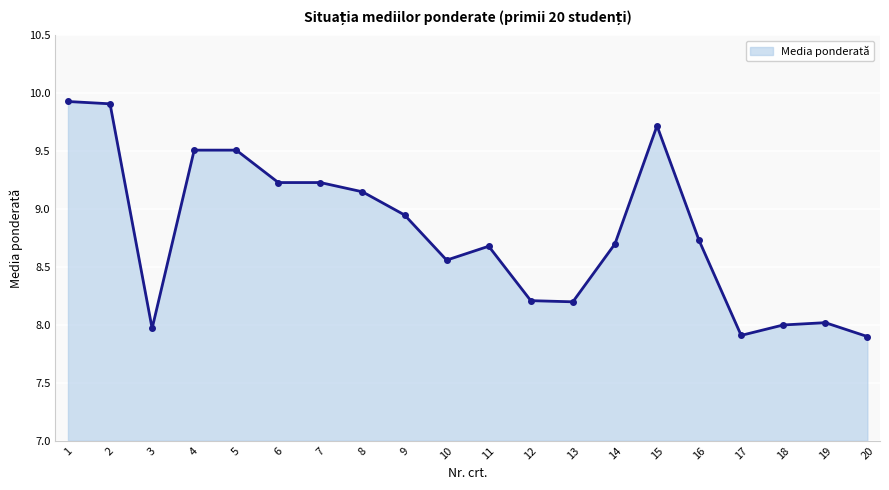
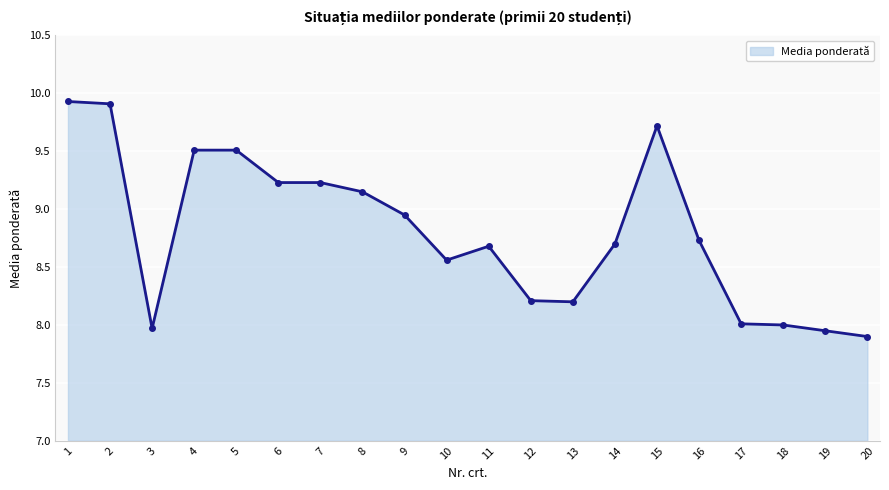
  {
    "1": 9.93,
    "2": 9.91,
    "3": 7.97,
    "4": 9.51,
    "5": 9.51,
    "6": 9.23,
    "7": 9.23,
    "8": 9.15,
    "9": 8.95,
    "10": 8.56,
    "11": 8.68,
    "12": 8.21,
    "13": 8.20,
    "14": 8.70,
    "15": 9.72,
    "16": 8.73,
-   "17": 7.91,
+   "17": 8.01,
    "18": 8.00,
-   "19": 8.02,
+   "19": 7.95,
    "20": 7.90
  }
